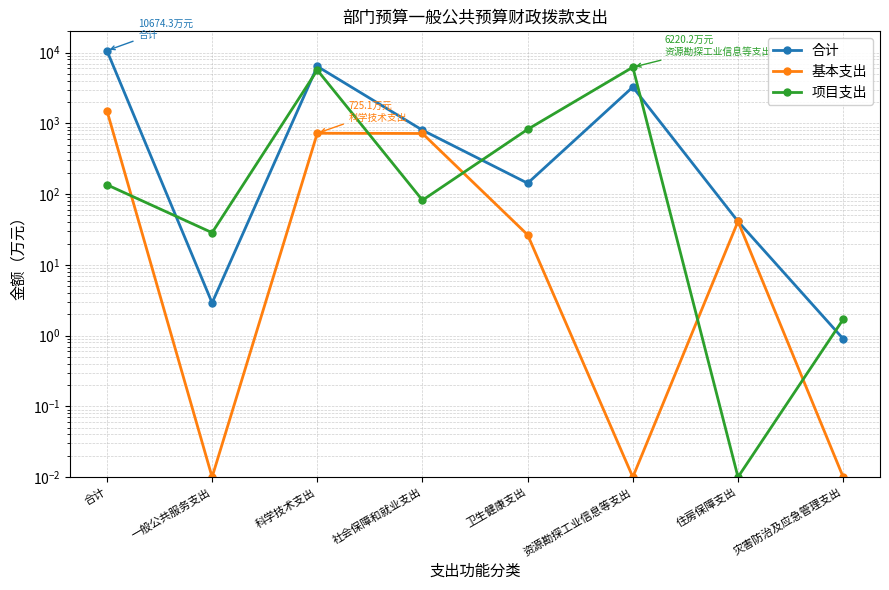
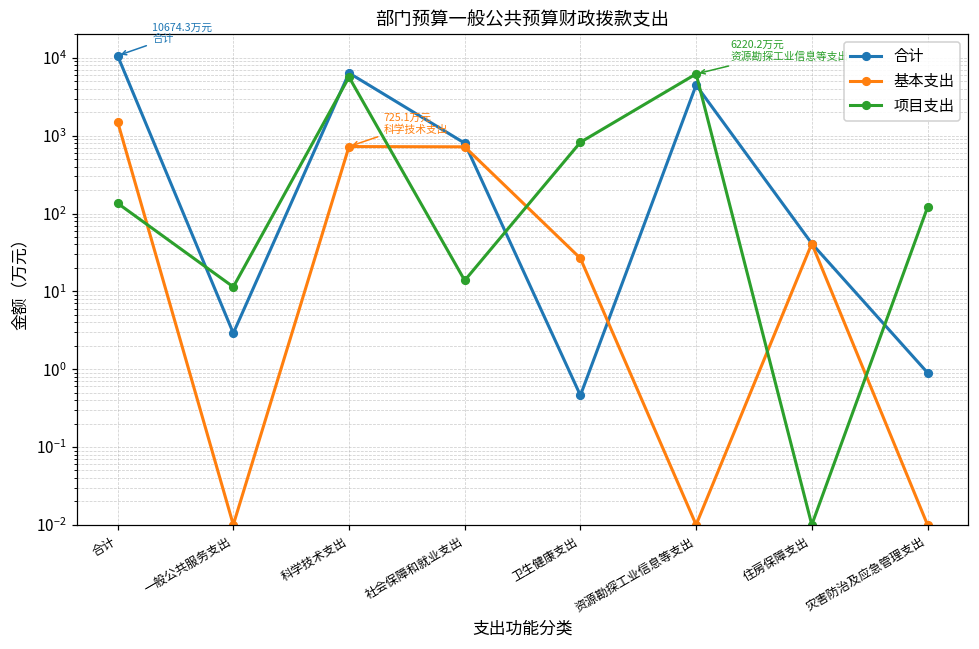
  {
    "合计": {
      "一般公共服务支出": 2.9,
      "科学技术支出": 6000,
      "社会保障和就业支出": 800,
-     "卫生健康支出": 140,
-     "资源勘探工业信息等支出": 3000,
+     "卫生健康支出": 0.5,
+     "资源勘探工业信息等支出": 4000,
      "灾害防治及应急管理支出": 0.9
    },
    "基本支出": {
      "科学技术支出": 725.1
    },
    "项目支出": {
      "合计": 140,
-     "一般公共服务支出": 29,
+     "一般公共服务支出": 11,
      "科学技术支出": 6000,
-     "社会保障和就业支出": 80,
+     "社会保障和就业支出": 14,
      "卫生健康支出": 800,
      "住房保障支出": 0.010,
-     "灾害防治及应急管理支出": 1.7
+     "灾害防治及应急管理支出": 120
    }
  }
